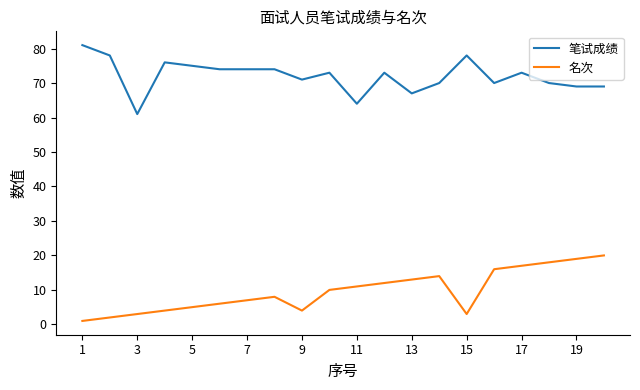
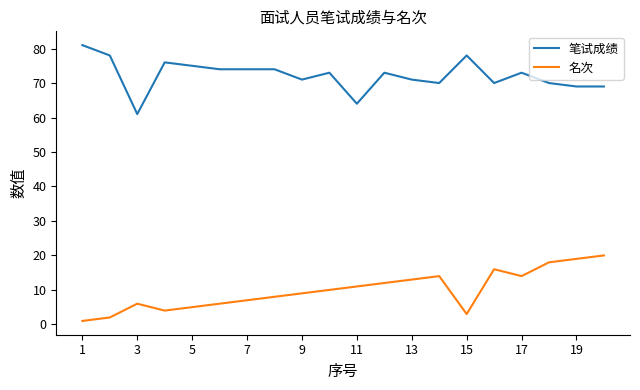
  {
    "笔试成绩": {
      "1": 81,
      "3": 61,
      "5": 75,
      "7": 74,
      "9": 71,
      "11": 64,
-     "13": 67,
+     "13": 71,
      "15": 78,
      "17": 73,
      "19": 69
    },
    "名次": {
      "1": 1,
-     "3": 3,
+     "3": 6,
      "5": 5,
      "7": 7,
-     "9": 4,
+     "9": 9,
      "11": 11,
      "13": 13,
      "15": 3,
-     "17": 17,
+     "17": 14,
      "19": 19
    }
  }
